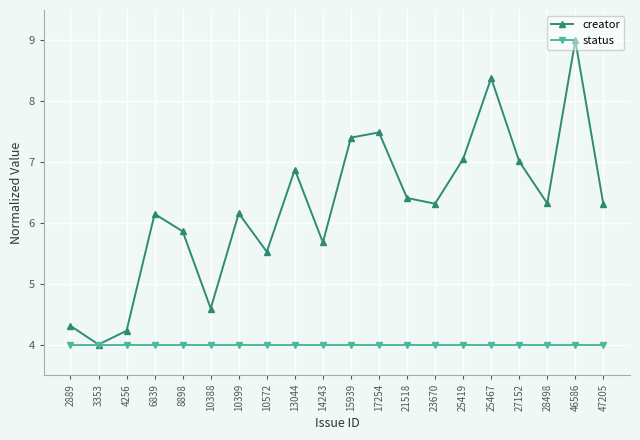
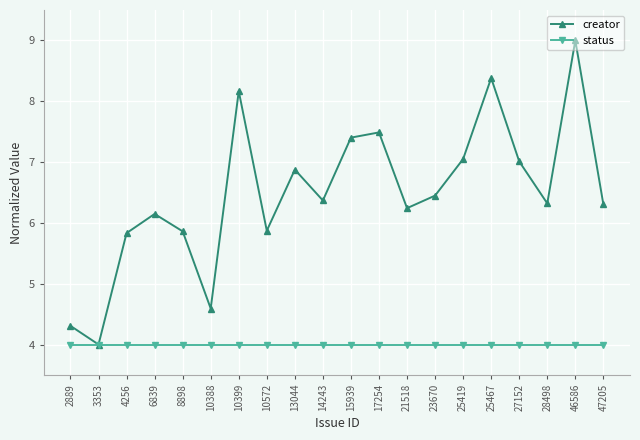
  {
    "creator": {
      "2889": 4.3,
-     "4256": 4.2,
+     "4256": 5.8,
      "6839": 6.1,
      "8898": 5.9,
      "10388": 4.6,
-     "10399": 6.2,
-     "10572": 5.5,
+     "10399": 8.2,
+     "10572": 5.9,
      "13044": 6.9,
-     "14243": 5.7,
+     "14243": 6.4,
      "15939": 7.4,
      "17254": 7.5,
-     "21518": 6.4,
-     "23670": 6.3,
+     "21518": 6.2,
+     "23670": 6.4,
      "25419": 7.0,
      "25467": 8.4,
      "27152": 7.0,
      "28498": 6.3,
      "47205": 6.3
    },
    "status": {
      "2889": 4.0,
      "4256": 4.0,
      "6839": 4.0,
      "8898": 4.0,
      "10388": 4.0,
      "10399": 4.0,
      "10572": 4.0,
      "13044": 4.0,
      "14243": 4.0,
      "15939": 4.0,
      "17254": 4.0,
      "21518": 4.0,
      "23670": 4.0,
      "25419": 4.0,
      "25467": 4.0,
      "27152": 4.0,
      "28498": 4.0,
      "46586": 4.0,
      "47205": 4.0
    }
  }
